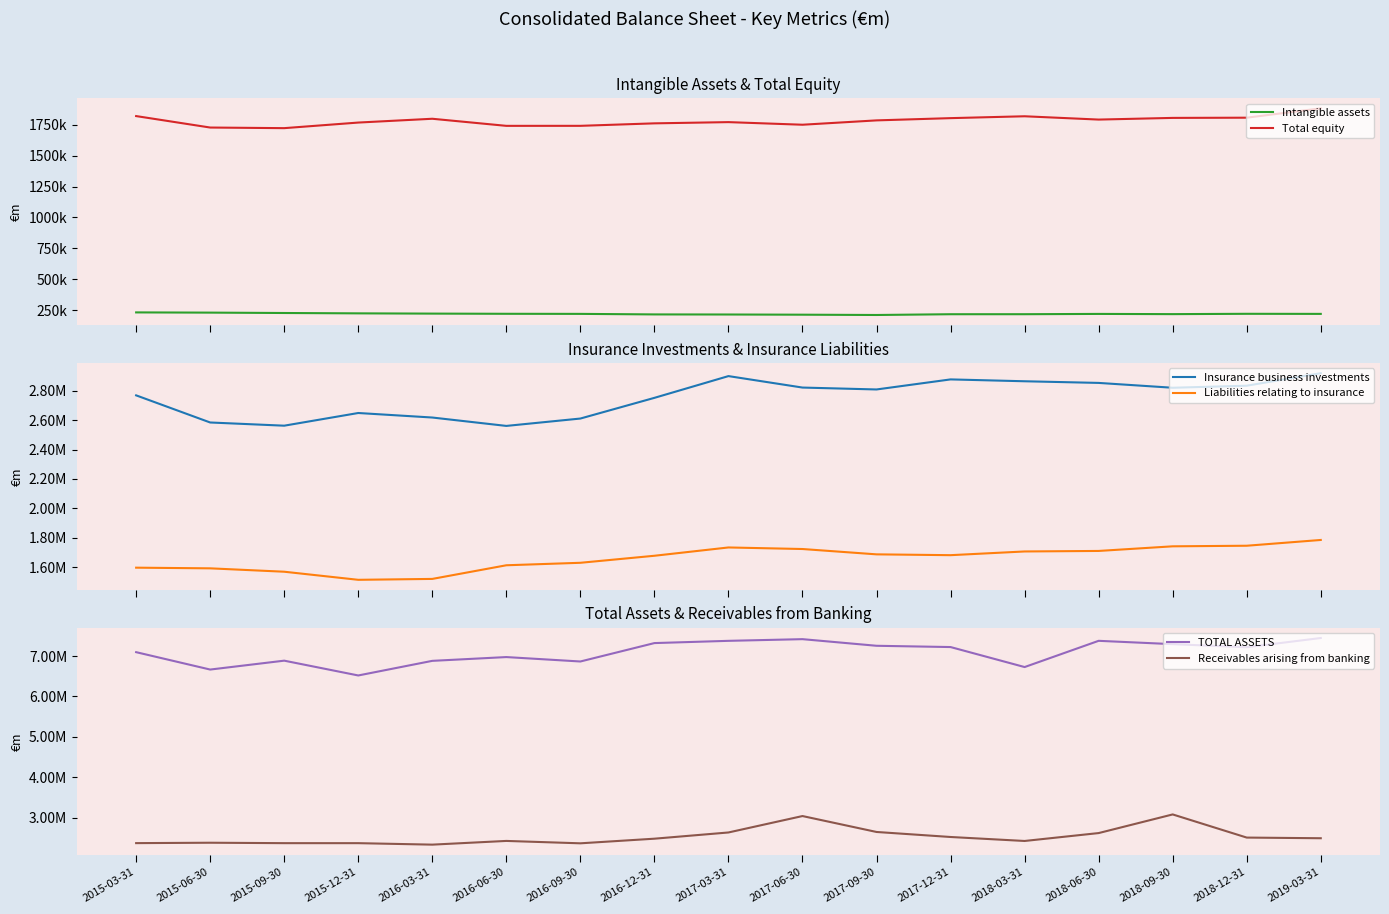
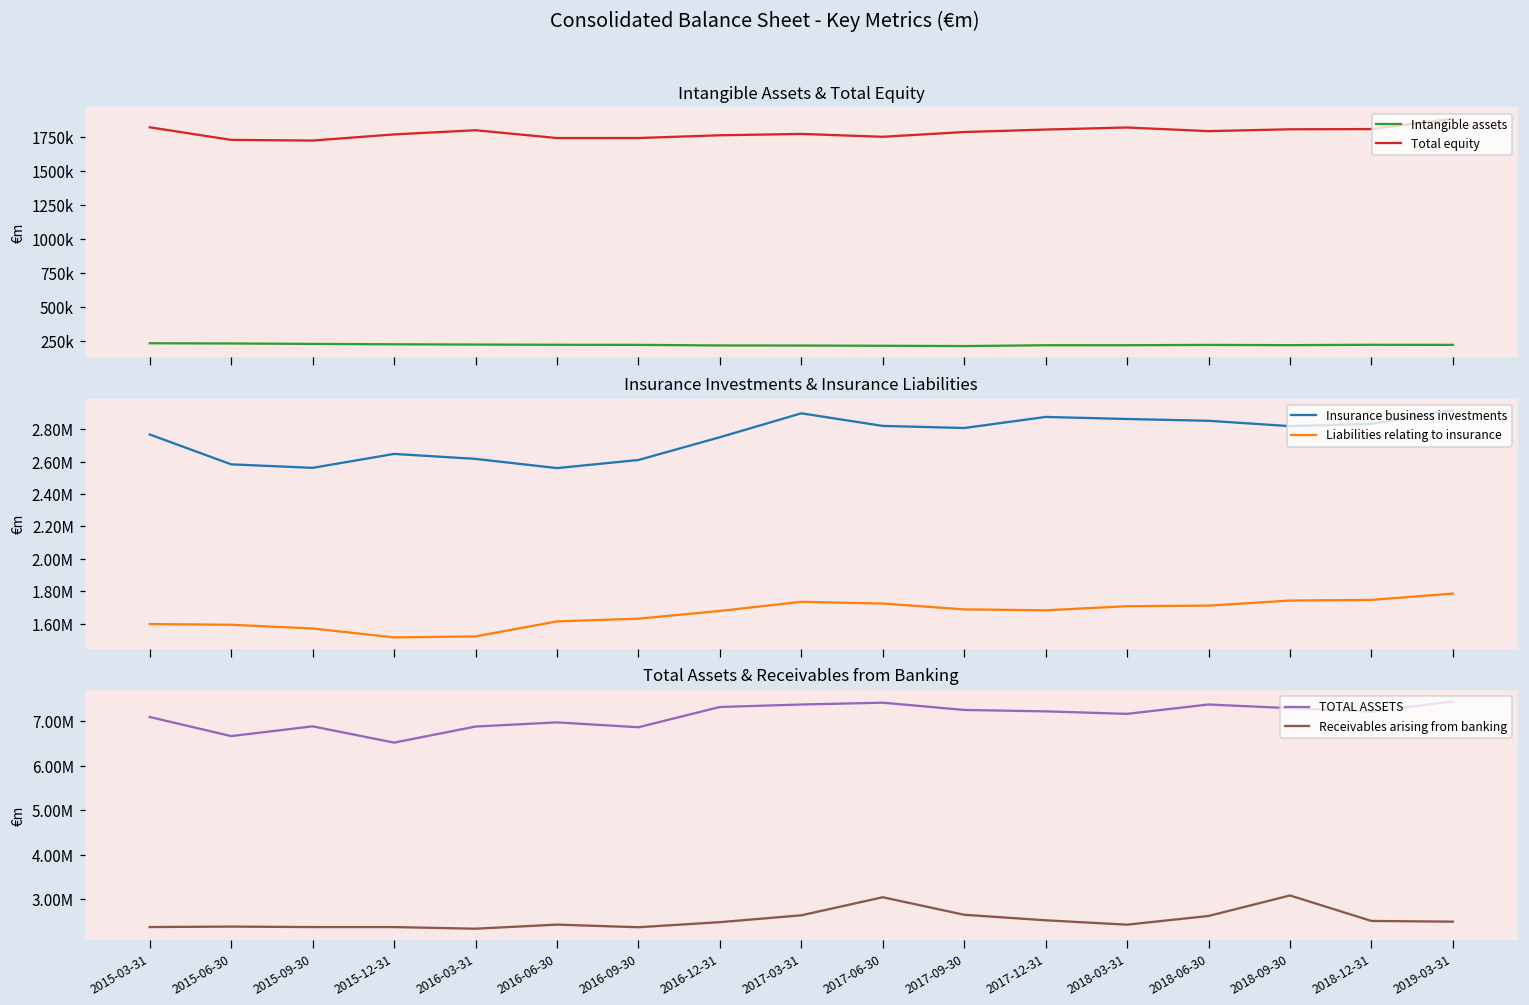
  {
    "Total Assets & Receivables from Banking": {
      "TOTAL ASSETS": {
        "2015-03-31": 7100000,
        "2015-06-30": 6700000,
        "2015-09-30": 6900000,
        "2015-12-31": 6500000,
        "2016-03-31": 6900000,
        "2016-06-30": 7000000,
        "2016-09-30": 6900000,
        "2016-12-31": 7300000,
        "2017-03-31": 7400000,
        "2017-06-30": 7400000,
        "2017-09-30": 7300000,
        "2017-12-31": 7200000,
-       "2018-03-31": 6700000,
+       "2018-03-31": 7200000,
        "2018-06-30": 7400000
      },
      "Receivables arising from banking": {
        "2015-03-31": 2400000,
        "2015-06-30": 2400000,
        "2015-09-30": 2400000,
        "2015-12-31": 2400000,
        "2016-03-31": 2300000,
        "2016-06-30": 2400000,
        "2016-09-30": 2400000,
        "2016-12-31": 2500000,
        "2017-03-31": 2600000,
        "2017-06-30": 3000000,
        "2017-09-30": 2600000,
        "2017-12-31": 2500000,
        "2018-03-31": 2400000,
        "2018-06-30": 2600000,
        "2018-09-30": 3100000,
        "2018-12-31": 2500000,
        "2019-03-31": 2500000
      }
    }
  }
